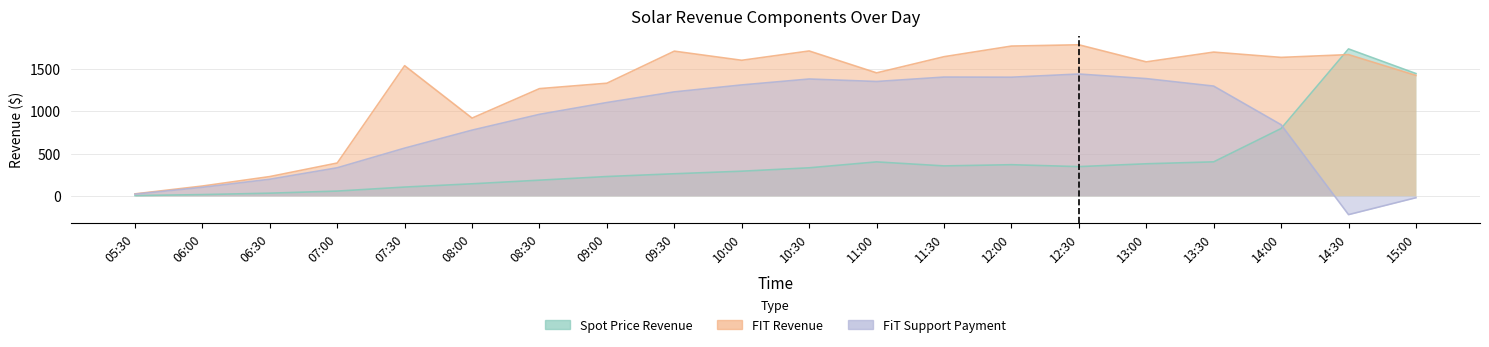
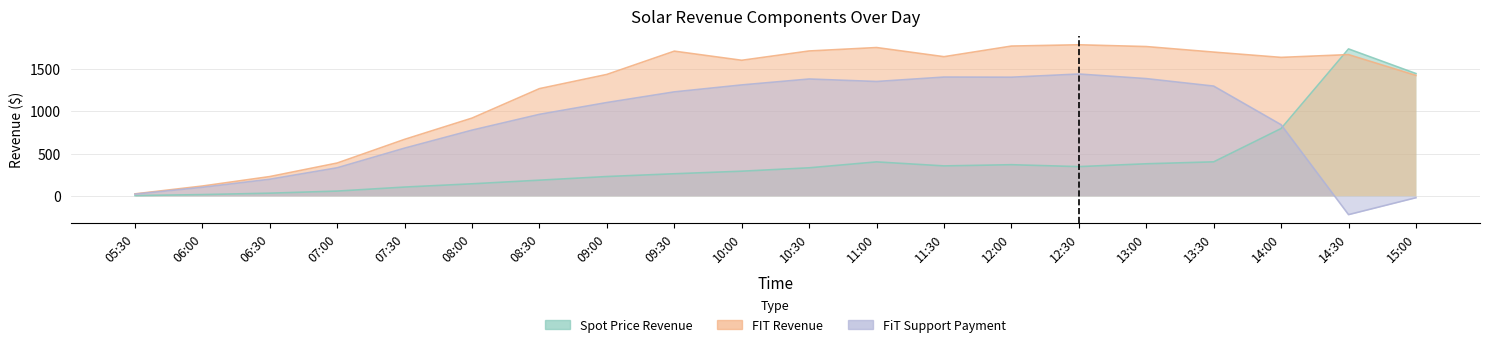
  {
    "FIT Revenue": {
      "06:30": 200,
      "07:00": 400,
-     "07:30": 1500,
+     "07:30": 700,
      "08:00": 900,
      "08:30": 1300,
-     "09:00": 1300,
+     "09:00": 1400,
      "09:30": 1700,
      "10:00": 1600,
      "10:30": 1700,
-     "11:00": 1500,
+     "11:00": 1800,
      "11:30": 1600,
      "12:00": 1800,
      "12:30": 1800,
-     "13:00": 1600,
+     "13:00": 1800,
      "13:30": 1700,
      "14:00": 1600,
      "14:30": 1700
    }
  }
